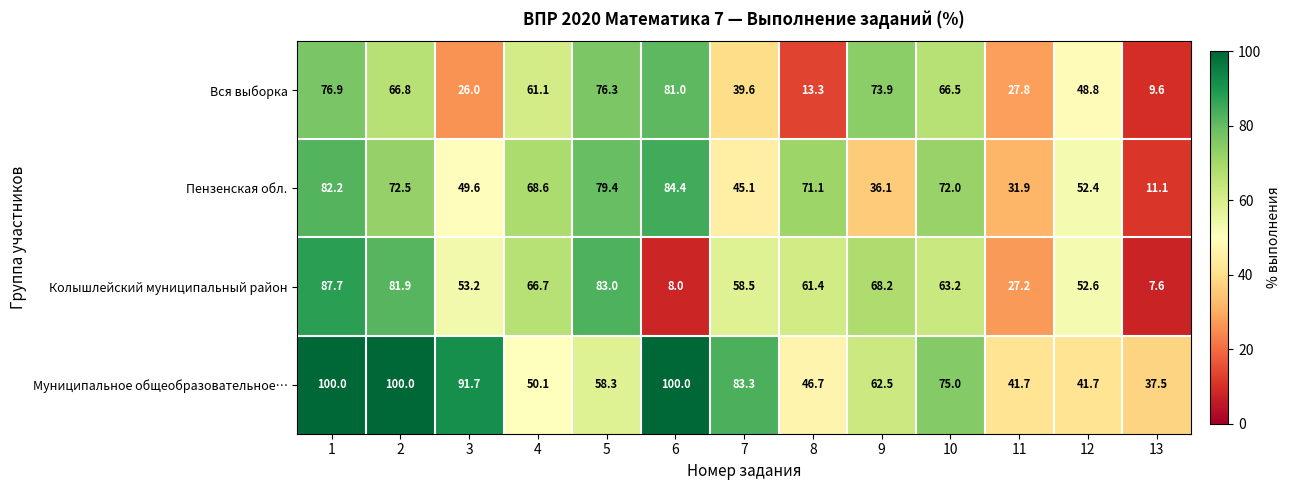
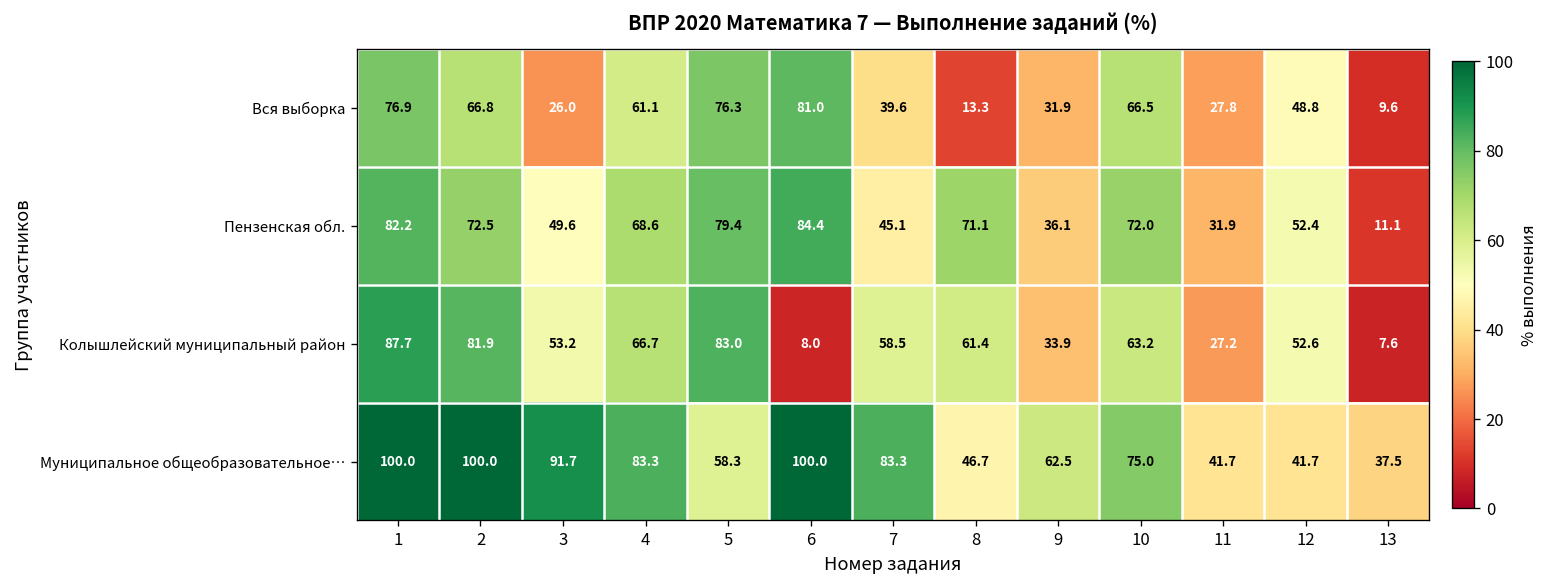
  {
    "Вся выборка": {
      "1": 76.9,
      "2": 66.8,
      "3": 26.0,
      "4": 61.1,
      "5": 76.3,
      "6": 81.0,
      "7": 39.6,
      "8": 13.3,
-     "9": 73.9,
+     "9": 31.9,
      "10": 66.5,
      "11": 27.8,
      "12": 48.8,
      "13": 9.6
    },
    "Пензенская обл.": {
      "1": 82.2,
      "2": 72.5,
      "3": 49.6,
      "4": 68.6,
      "5": 79.4,
      "6": 84.4,
      "7": 45.1,
      "8": 71.1,
      "9": 36.1,
      "10": 72.0,
      "11": 31.9,
      "12": 52.4,
      "13": 11.1
    },
    "Колышлейский муниципальный район": {
      "1": 87.7,
      "2": 81.9,
      "3": 53.2,
      "4": 66.7,
      "5": 83.0,
      "6": 8.0,
      "7": 58.5,
      "8": 61.4,
-     "9": 68.2,
+     "9": 33.9,
      "10": 63.2,
      "11": 27.2,
      "12": 52.6,
      "13": 7.6
    },
    "Муниципальное общеобразовательное…": {
      "1": 100.0,
      "2": 100.0,
      "3": 91.7,
-     "4": 50.1,
+     "4": 83.3,
      "5": 58.3,
      "6": 100.0,
      "7": 83.3,
      "8": 46.7,
      "9": 62.5,
      "10": 75.0,
      "11": 41.7,
      "12": 41.7,
      "13": 37.5
    }
  }
